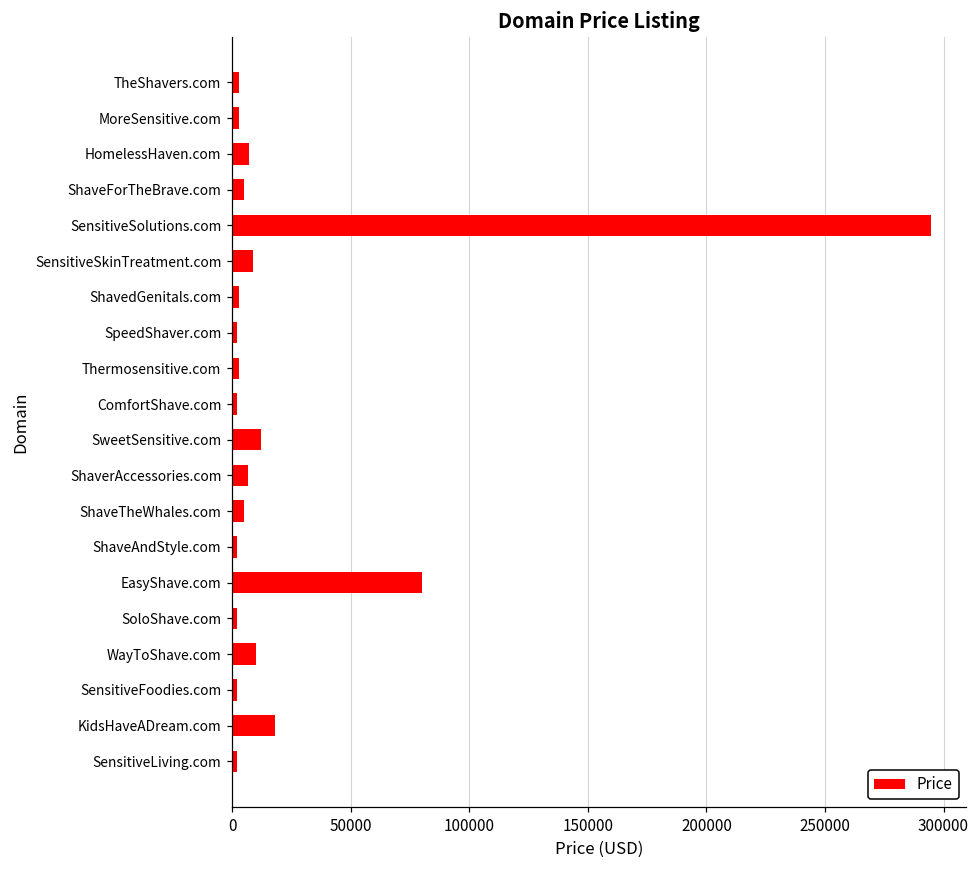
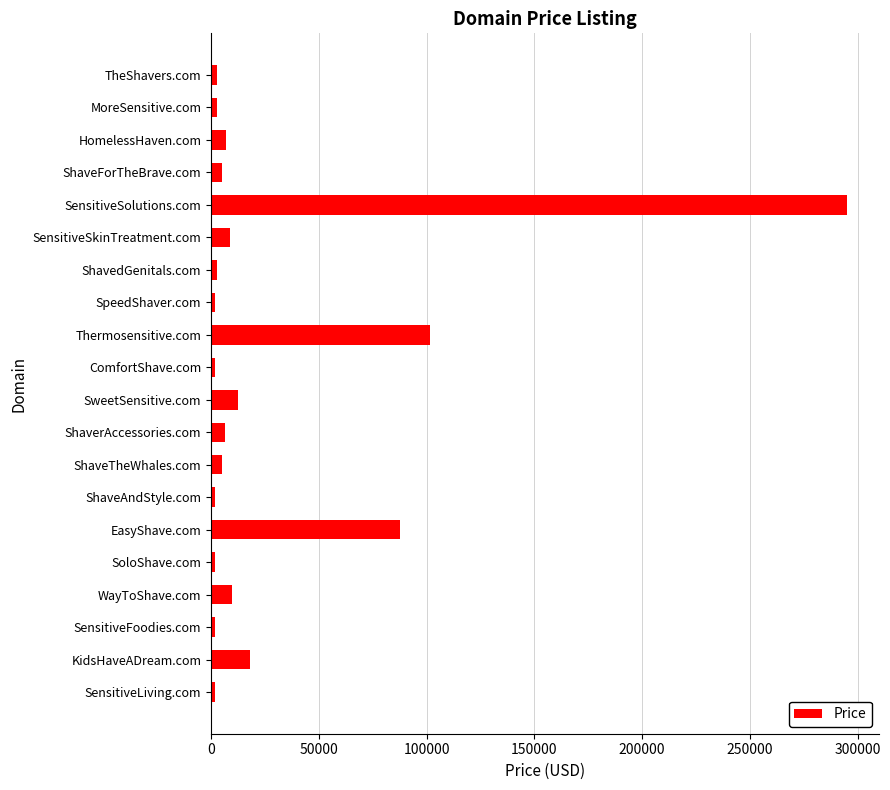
  {
    "TheShavers.com": 3000,
    "MoreSensitive.com": 3000,
    "HomelessHaven.com": 7000,
    "ShaveForTheBrave.com": 5000,
    "SensitiveSolutions.com": 295000,
    "SensitiveSkinTreatment.com": 9000,
    "ShavedGenitals.com": 3000,
    "SpeedShaver.com": 2000,
-   "Thermosensitive.com": 3000,
+   "Thermosensitive.com": 102000,
    "ComfortShave.com": 2000,
    "SweetSensitive.com": 12000,
    "ShaverAccessories.com": 7000,
    "ShaveTheWhales.com": 5000,
    "ShaveAndStyle.com": 2000,
-   "EasyShave.com": 80000,
+   "EasyShave.com": 87000,
    "SoloShave.com": 2000,
    "WayToShave.com": 10000,
    "SensitiveFoodies.com": 2000,
    "KidsHaveADream.com": 18000,
    "SensitiveLiving.com": 2000
  }
